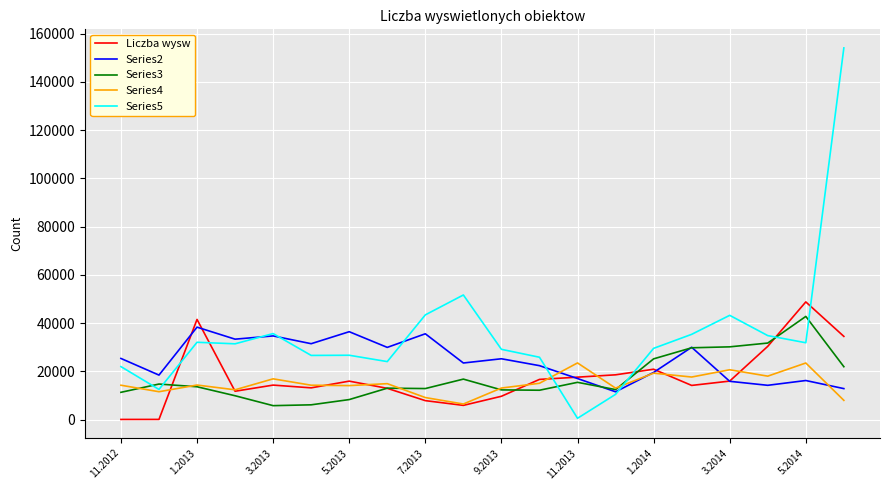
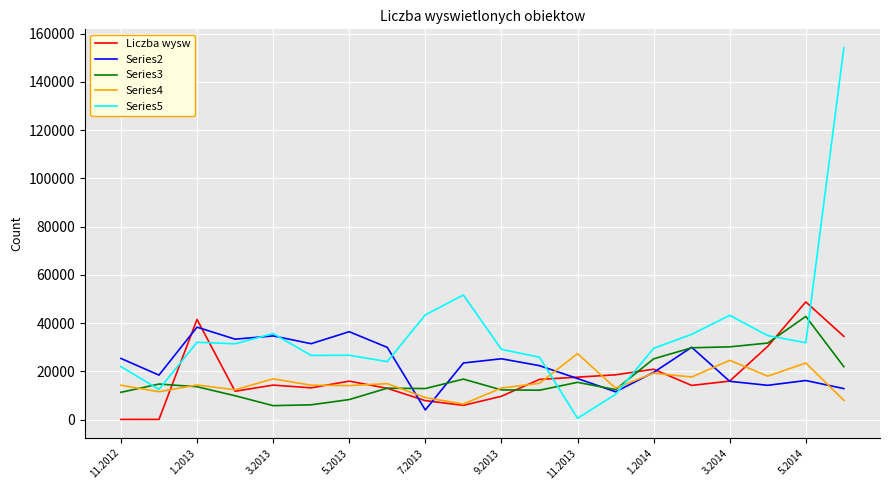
  {
    "Liczba wysw": {
      "11.2012": 0,
      "1.2013": 42000,
      "3.2013": 14000,
      "5.2013": 16000,
      "7.2013": 8000,
      "9.2013": 10000,
      "1.2014": 21000,
      "5.2014": 49000
    },
    "Series2": {
      "11.2012": 25000,
      "1.2013": 38000,
      "5.2013": 36000,
-     "7.2013": 36000,
+     "7.2013": 4000,
      "9.2013": 25000,
      "5.2014": 16000
    },
    "Series3": {
      "11.2012": 11000,
      "3.2013": 6000,
      "5.2013": 8000,
      "7.2013": 13000,
      "11.2013": 15000,
      "1.2014": 25000,
      "3.2014": 30000,
      "5.2014": 43000
    },
    "Series4": {
      "11.2012": 14000,
      "3.2013": 17000,
      "5.2013": 14000,
      "7.2013": 9000,
-     "11.2013": 23000,
-     "3.2014": 21000,
+     "11.2013": 27000,
+     "3.2014": 25000,
      "5.2014": 23000
    },
    "Series5": {
      "11.2012": 22000,
      "1.2013": 32000,
      "5.2013": 27000,
      "7.2013": 43000,
      "9.2013": 29000,
      "11.2013": 1000,
      "1.2014": 30000,
      "3.2014": 43000,
      "5.2014": 32000
    }
  }
